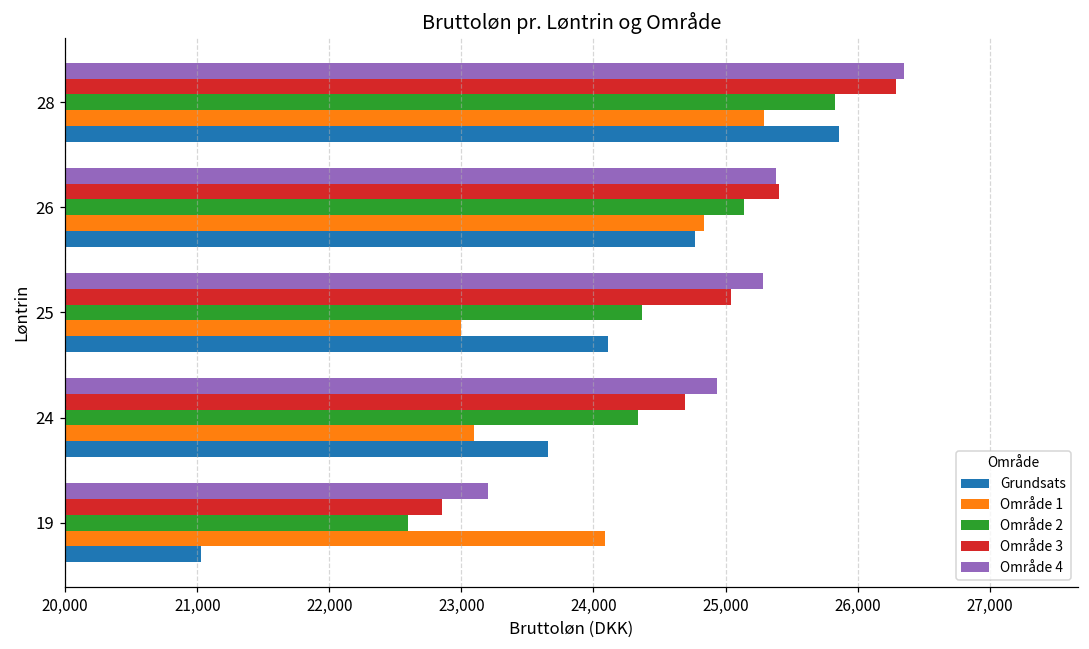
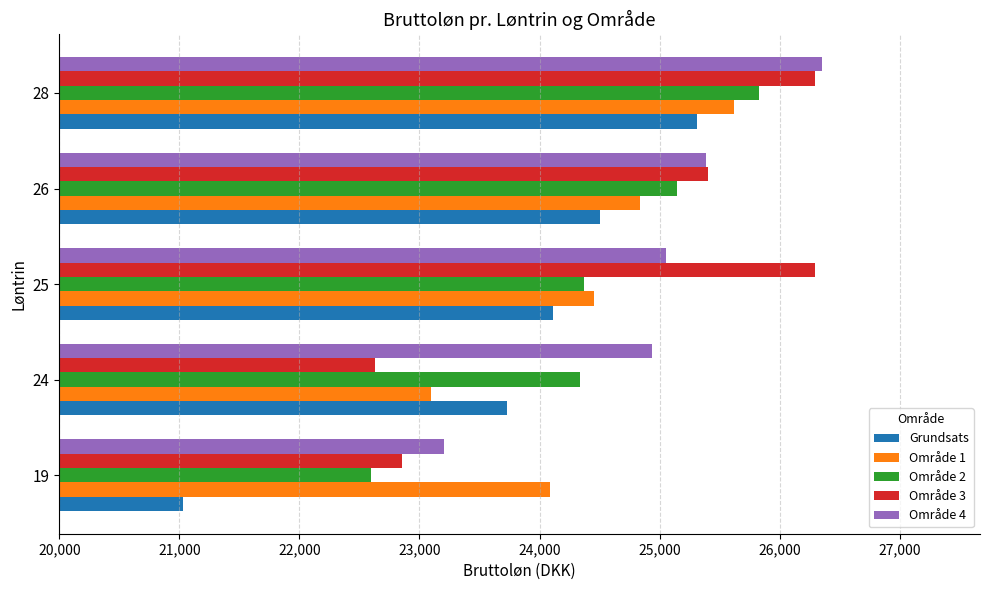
  {
    "Grundsats": {
-     "28": "25,860",
-     "26": "24,770",
+     "28": "25,310",
+     "26": "24,500",
      "25": "24,110",
-     "24": "23,660",
+     "24": "23,730",
      "19": "21,030"
    },
    "Område 1": {
-     "28": "25,290",
+     "28": "25,620",
      "26": "24,840",
-     "25": "22,990",
+     "25": "24,460",
      "24": "23,100",
      "19": "24,090"
    },
    "Område 2": {
      "28": "25,830",
      "26": "25,140",
      "25": "24,370",
      "24": "24,330",
      "19": "22,600"
    },
    "Område 3": {
      "28": "26,290",
      "26": "25,400",
-     "25": "25,040",
-     "24": "24,690",
+     "25": "26,290",
+     "24": "22,630",
      "19": "22,850"
    },
    "Område 4": {
      "28": "26,350",
      "26": "25,380",
-     "25": "25,280",
+     "25": "25,050",
      "24": "24,940",
      "19": "23,200"
    }
  }
